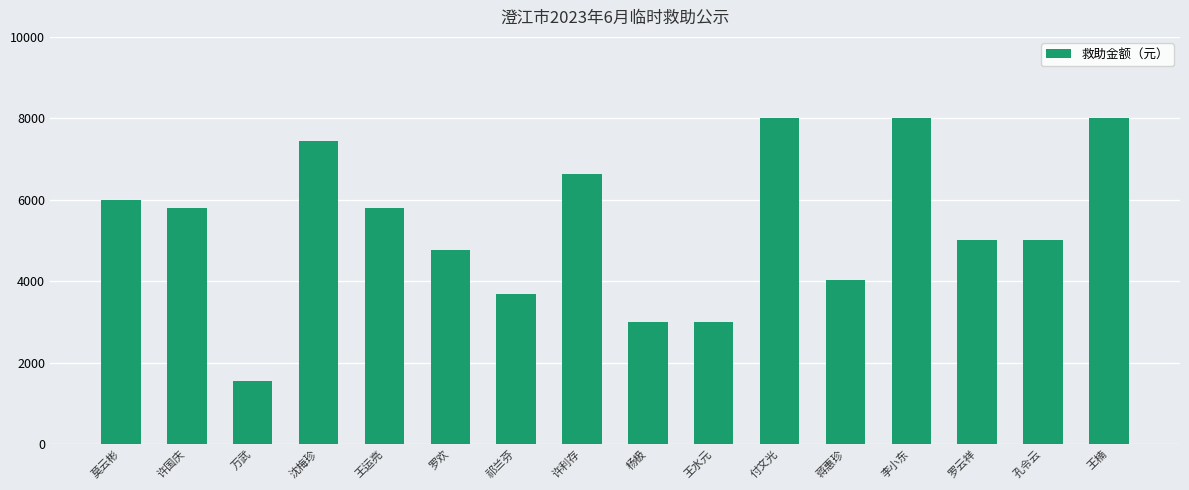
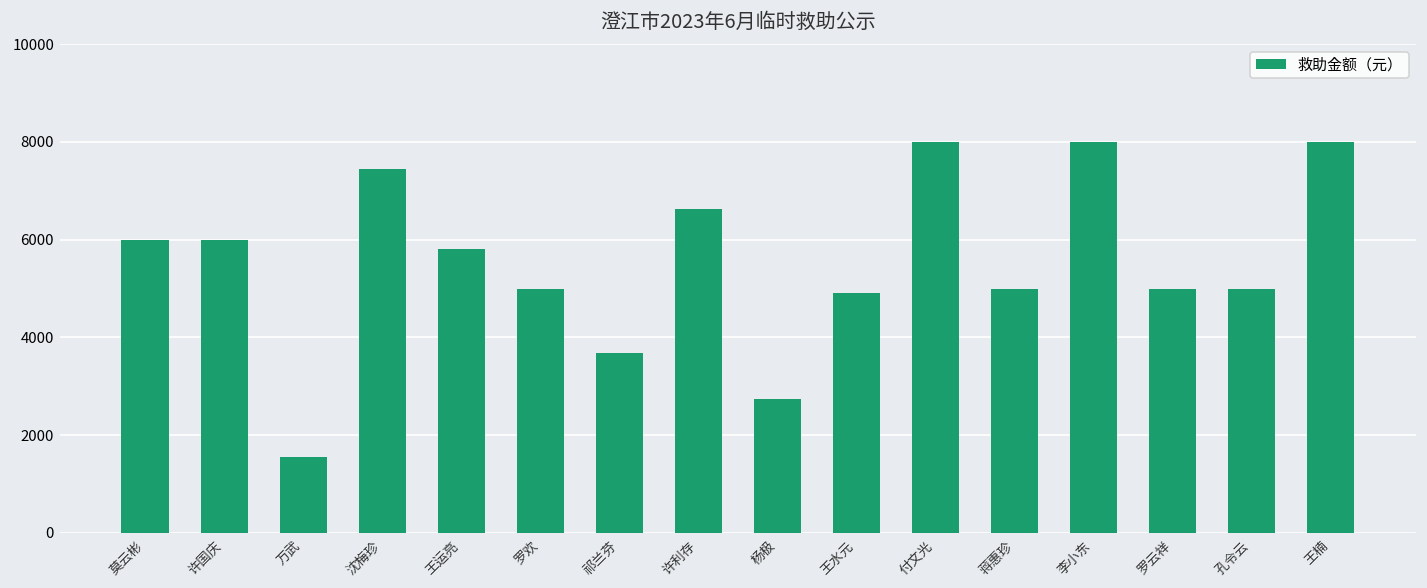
  {
    "莫云彬": 6000,
-   "许国庆": 5800,
+   "许国庆": 6000,
    "万武": 1600,
    "沈梅珍": 7400,
    "王运亮": 5800,
-   "罗欢": 4800,
+   "罗欢": 5000,
    "祁兰芬": 3700,
    "许利存": 6600,
-   "杨极": 3000,
-   "王水元": 3000,
+   "杨极": 2700,
+   "王水元": 4900,
    "付文光": 8000,
-   "蒋惠珍": 4000,
+   "蒋惠珍": 5000,
    "李小东": 8000,
    "罗云祥": 5000,
    "孔令云": 5000,
    "王楠": 8000
  }
